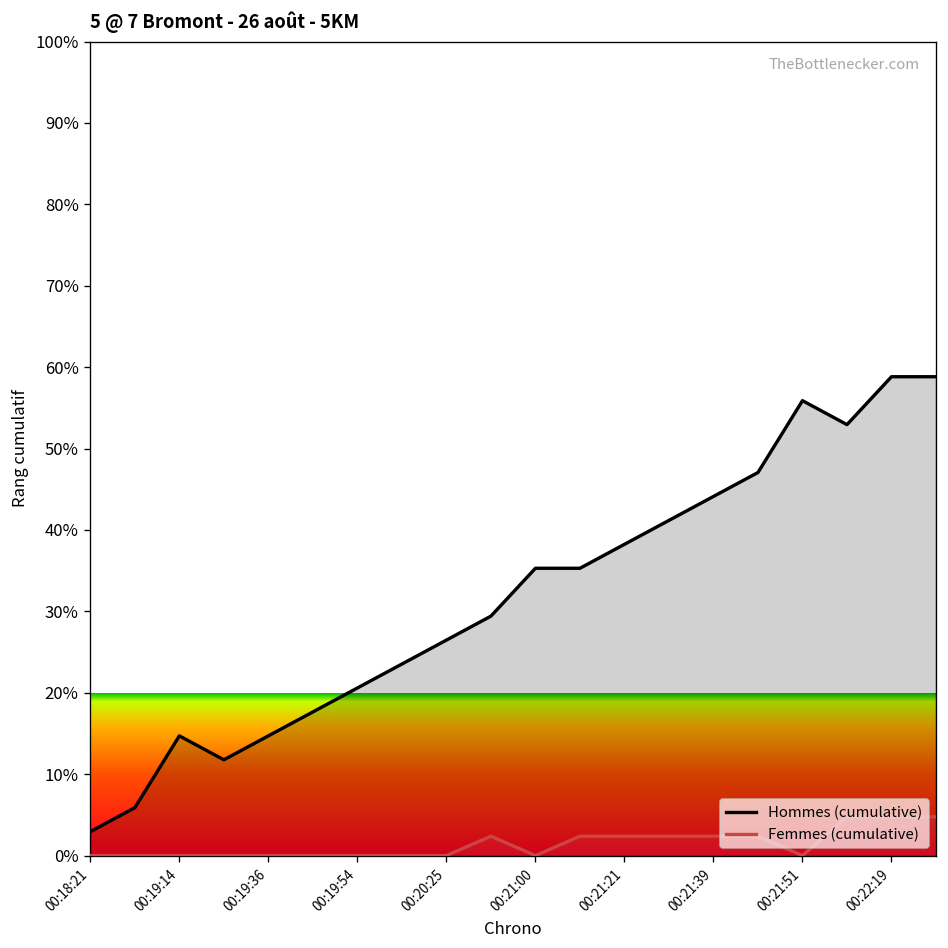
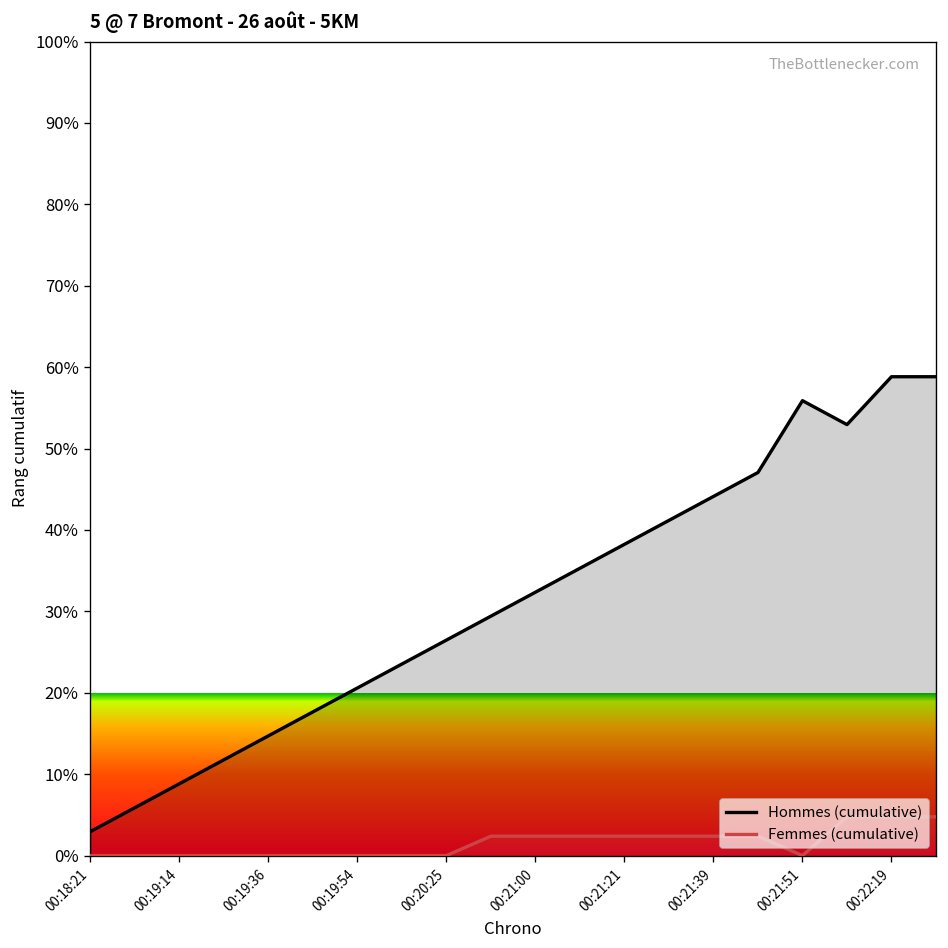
  {
    "Hommes (cumulative)": {
      "00:18:21": "3%",
-     "00:19:14": "15%",
+     "00:19:14": "9%",
      "00:19:36": "15%",
      "00:19:54": "21%",
      "00:20:25": "26%",
-     "00:21:00": "35%",
+     "00:21:00": "32%",
      "00:21:21": "38%",
      "00:21:39": "44%",
      "00:21:51": "56%",
      "00:22:19": "59%"
    },
    "Femmes (cumulative)": {
      "00:18:21": "0%",
      "00:19:14": "0%",
      "00:19:36": "0%",
      "00:19:54": "0%",
      "00:20:25": "0%",
-     "00:21:00": "0%",
+     "00:21:00": "2%",
      "00:21:21": "2%",
      "00:21:39": "2%",
      "00:21:51": "0%"
    }
  }
